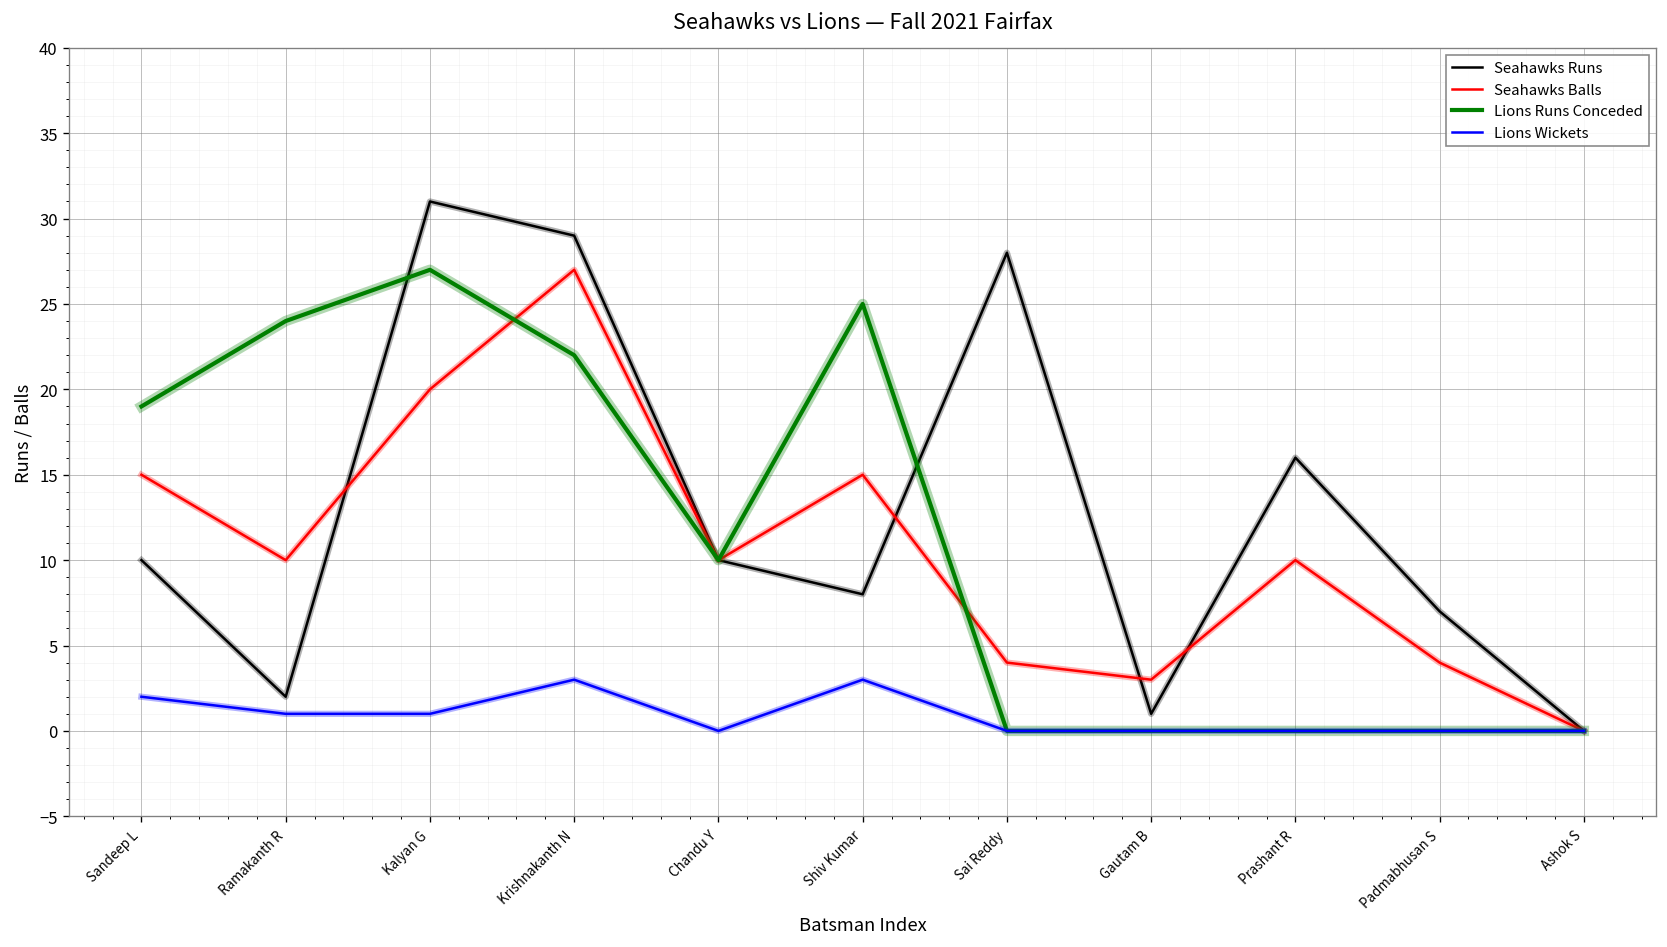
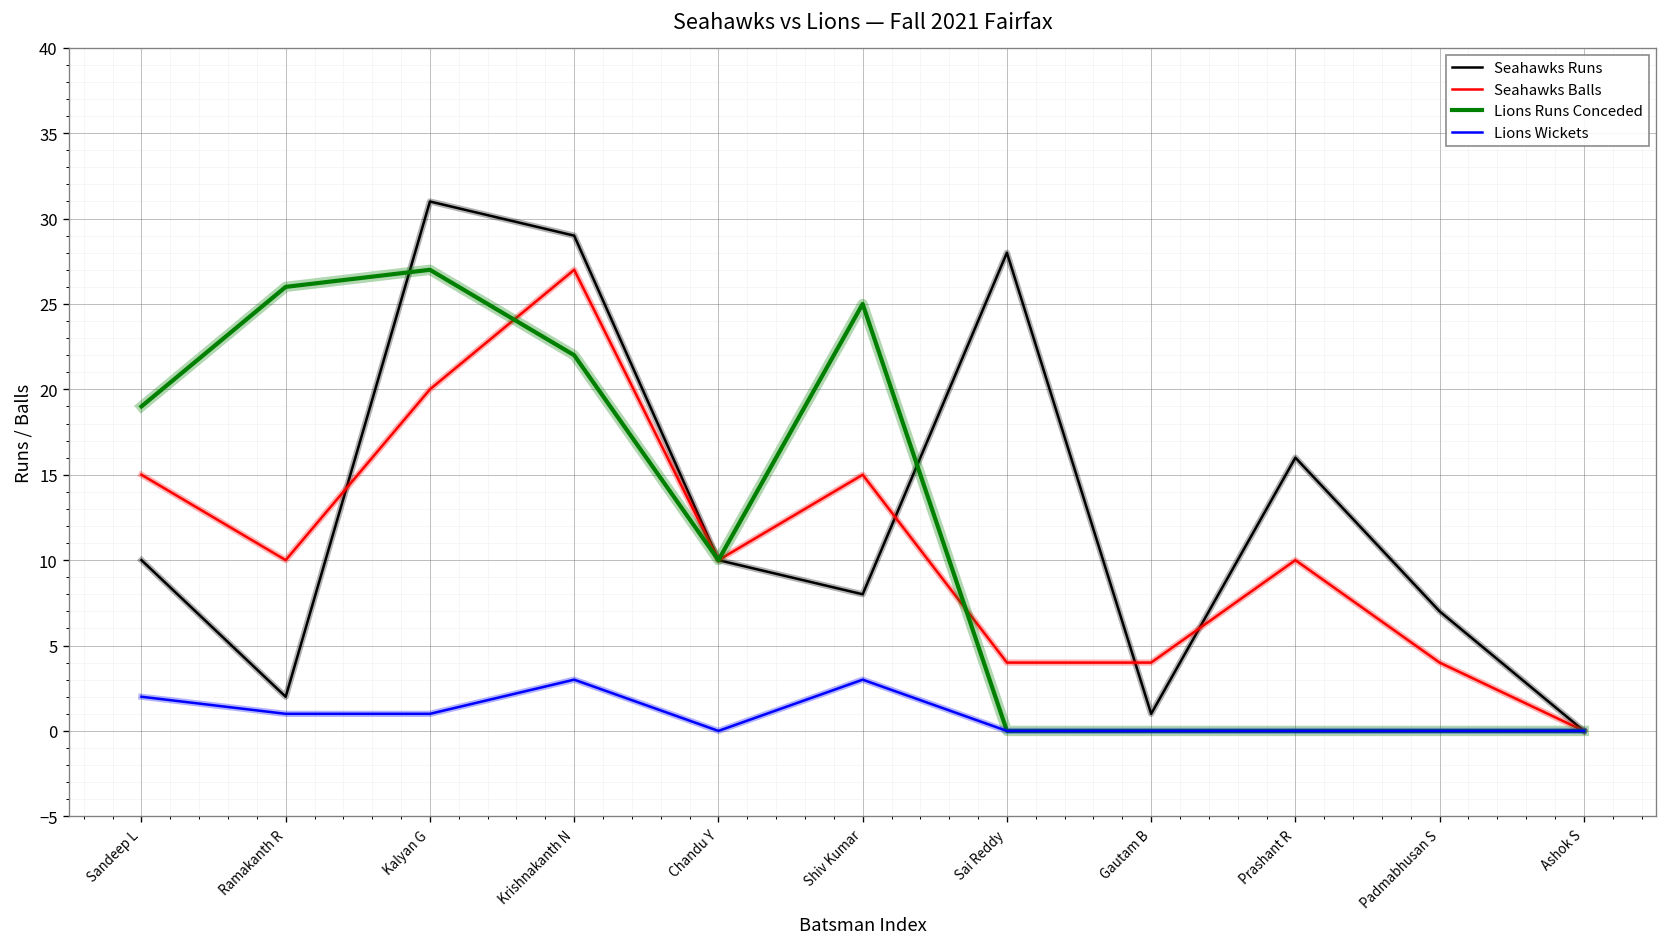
  {
    "Seahawks Runs": {
      "Sandeep L": 10,
      "Ramakanth R": 2,
      "Kalyan G": 31,
      "Krishnakanth N": 29,
      "Shiv Kumar": 8,
      "Sai Reddy": 28,
      "Gautam B": 1,
      "Prashant R": 16,
      "Padmabhusan S": 7
    },
    "Seahawks Balls": {
      "Sandeep L": 15,
      "Ramakanth R": 10,
      "Kalyan G": 20,
      "Krishnakanth N": 27,
      "Shiv Kumar": 15,
      "Sai Reddy": 4,
-     "Gautam B": 3,
+     "Gautam B": 4,
      "Prashant R": 10,
      "Padmabhusan S": 4
    },
    "Lions Runs Conceded": {
      "Sandeep L": 19,
-     "Ramakanth R": 24,
+     "Ramakanth R": 26,
      "Kalyan G": 27,
      "Krishnakanth N": 22,
      "Shiv Kumar": 25
    },
    "Lions Wickets": {
      "Sandeep L": 2,
      "Ramakanth R": 1,
      "Kalyan G": 1,
      "Krishnakanth N": 3,
      "Chandu Y": 0,
      "Shiv Kumar": 3
    }
  }
